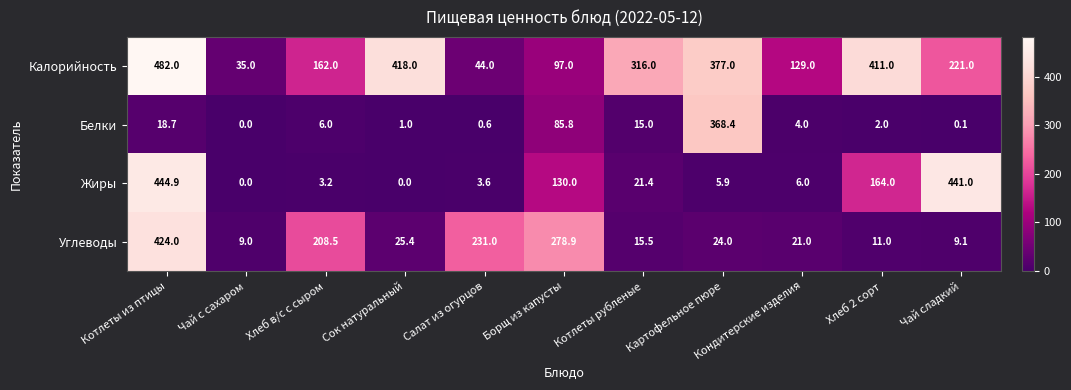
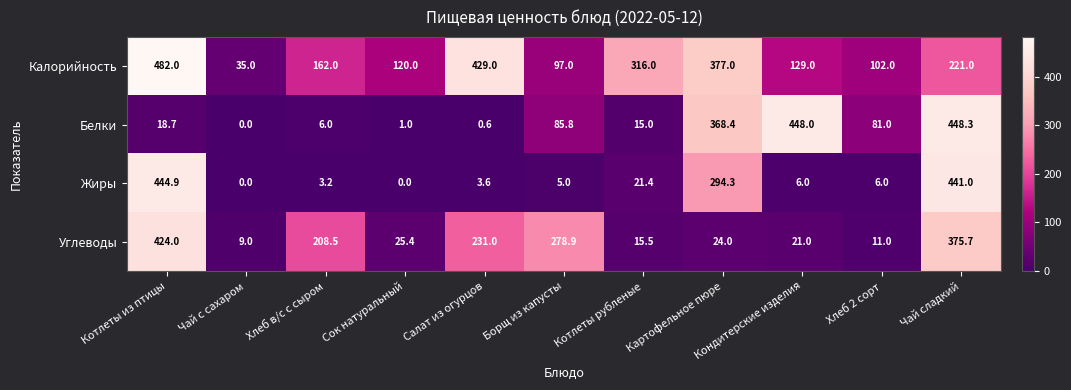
  {
    "Калорийность": {
      "Котлеты из птицы": 482.0,
      "Чай с сахаром": 35.0,
      "Хлеб в/с с сыром": 162.0,
-     "Сок натуральный": 418.0,
-     "Салат из огурцов": 44.0,
+     "Сок натуральный": 120.0,
+     "Салат из огурцов": 429.0,
      "Борщ из капусты": 97.0,
      "Котлеты рубленые": 316.0,
      "Картофельное пюре": 377.0,
      "Кондитерские изделия": 129.0,
-     "Хлеб 2 сорт": 411.0,
+     "Хлеб 2 сорт": 102.0,
      "Чай сладкий": 221.0
    },
    "Белки": {
      "Котлеты из птицы": 18.7,
      "Чай с сахаром": 0.0,
      "Хлеб в/с с сыром": 6.0,
      "Сок натуральный": 1.0,
      "Салат из огурцов": 0.6,
      "Борщ из капусты": 85.8,
      "Котлеты рубленые": 15.0,
      "Картофельное пюре": 368.4,
-     "Кондитерские изделия": 4.0,
-     "Хлеб 2 сорт": 2.0,
-     "Чай сладкий": 0.1
+     "Кондитерские изделия": 448.0,
+     "Хлеб 2 сорт": 81.0,
+     "Чай сладкий": 448.3
    },
    "Жиры": {
      "Котлеты из птицы": 444.9,
      "Чай с сахаром": 0.0,
      "Хлеб в/с с сыром": 3.2,
      "Сок натуральный": 0.0,
      "Салат из огурцов": 3.6,
-     "Борщ из капусты": 130.0,
+     "Борщ из капусты": 5.0,
      "Котлеты рубленые": 21.4,
-     "Картофельное пюре": 5.9,
+     "Картофельное пюре": 294.3,
      "Кондитерские изделия": 6.0,
-     "Хлеб 2 сорт": 164.0,
+     "Хлеб 2 сорт": 6.0,
      "Чай сладкий": 441.0
    },
    "Углеводы": {
      "Котлеты из птицы": 424.0,
      "Чай с сахаром": 9.0,
      "Хлеб в/с с сыром": 208.5,
      "Сок натуральный": 25.4,
      "Салат из огурцов": 231.0,
      "Борщ из капусты": 278.9,
      "Котлеты рубленые": 15.5,
      "Картофельное пюре": 24.0,
      "Кондитерские изделия": 21.0,
      "Хлеб 2 сорт": 11.0,
-     "Чай сладкий": 9.1
+     "Чай сладкий": 375.7
    }
  }
